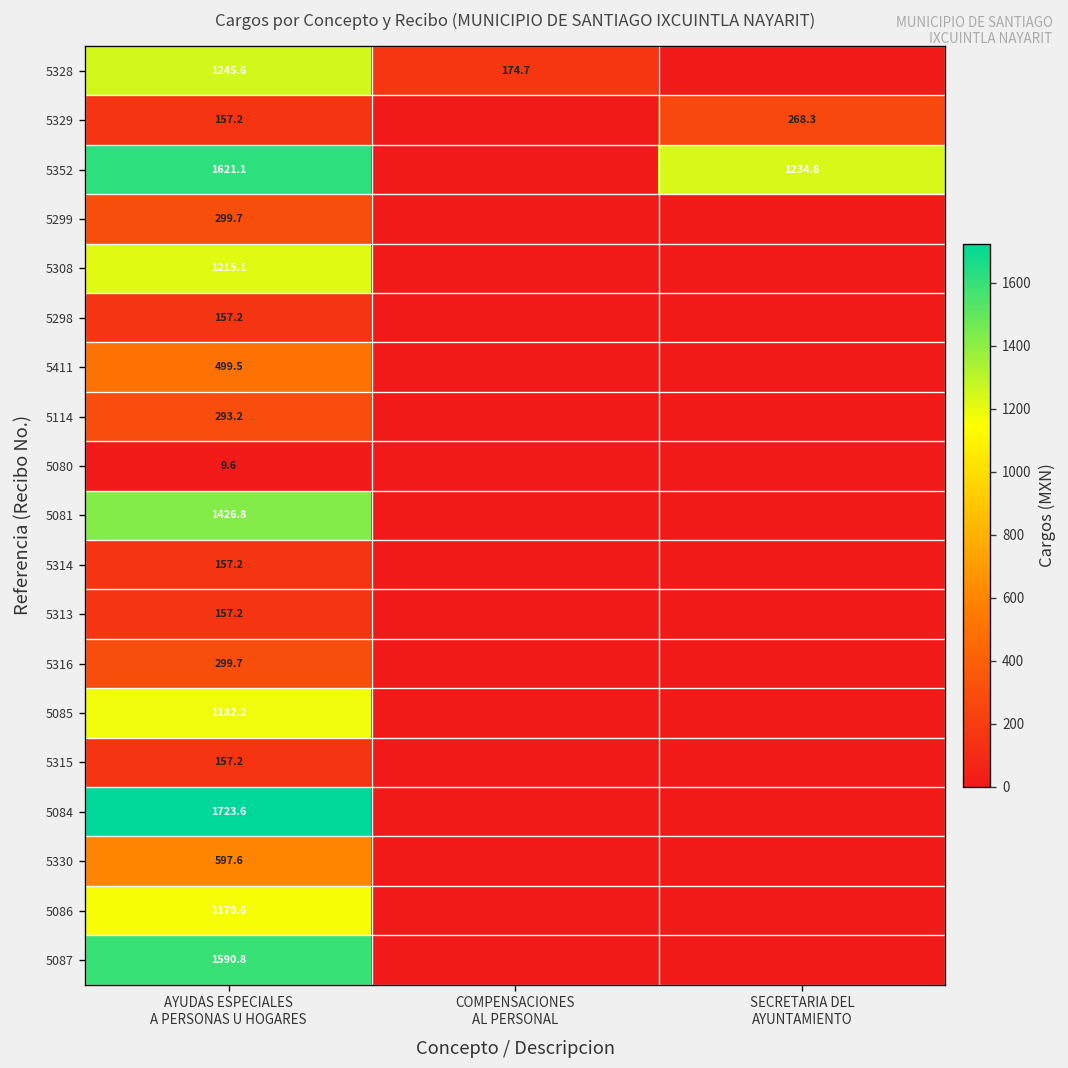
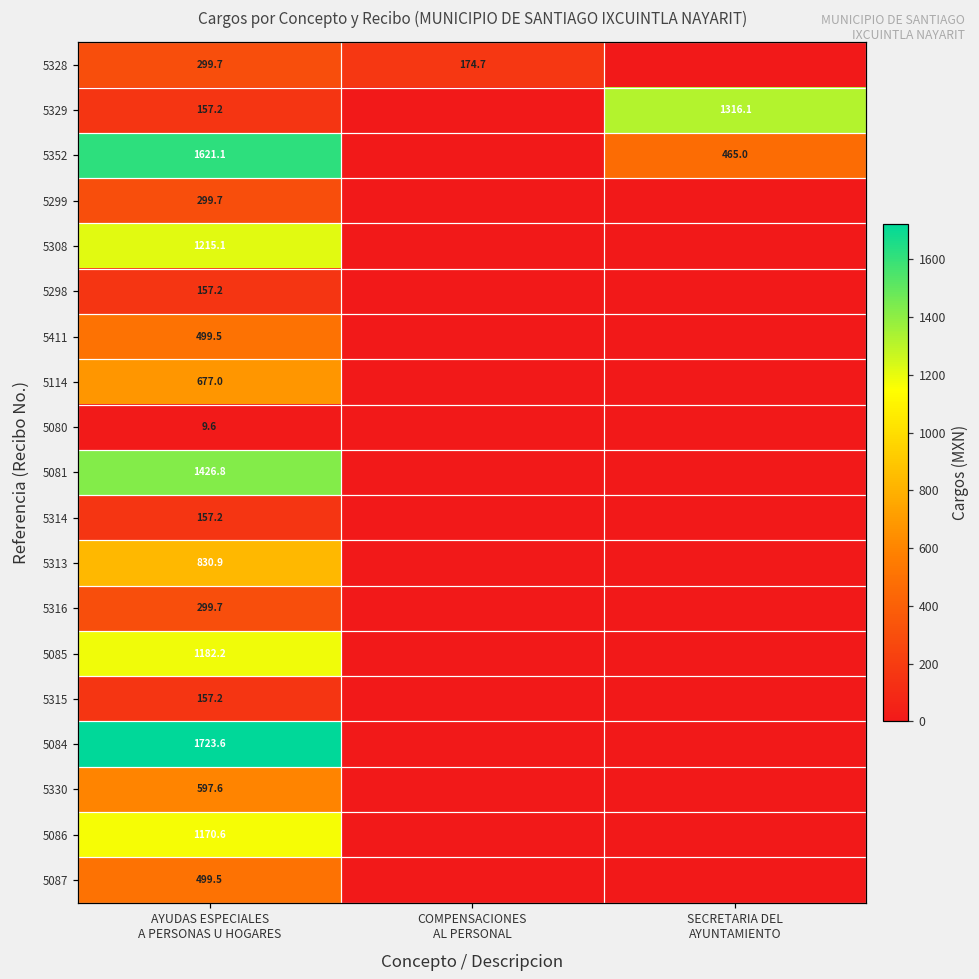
  {
    "5328": {
-     "AYUDAS ESPECIALES A PERSONAS U HOGARES": 1245.6,
+     "AYUDAS ESPECIALES A PERSONAS U HOGARES": 299.7,
      "COMPENSACIONES AL PERSONAL": 174.7
    },
    "5329": {
      "AYUDAS ESPECIALES A PERSONAS U HOGARES": 157.2,
-     "SECRETARIA DEL AYUNTAMIENTO": 268.3
+     "SECRETARIA DEL AYUNTAMIENTO": 1316.1
    },
    "5352": {
      "AYUDAS ESPECIALES A PERSONAS U HOGARES": 1621.1,
-     "SECRETARIA DEL AYUNTAMIENTO": 1234.8
+     "SECRETARIA DEL AYUNTAMIENTO": 465.0
    },
    "5299": {
      "AYUDAS ESPECIALES A PERSONAS U HOGARES": 299.7
    },
    "5308": {
      "AYUDAS ESPECIALES A PERSONAS U HOGARES": 1215.1
    },
    "5298": {
      "AYUDAS ESPECIALES A PERSONAS U HOGARES": 157.2
    },
    "5411": {
      "AYUDAS ESPECIALES A PERSONAS U HOGARES": 499.5
    },
    "5114": {
-     "AYUDAS ESPECIALES A PERSONAS U HOGARES": 293.2
+     "AYUDAS ESPECIALES A PERSONAS U HOGARES": 677.0
    },
    "5080": {
      "AYUDAS ESPECIALES A PERSONAS U HOGARES": 9.6
    },
    "5081": {
      "AYUDAS ESPECIALES A PERSONAS U HOGARES": 1426.8
    },
    "5314": {
      "AYUDAS ESPECIALES A PERSONAS U HOGARES": 157.2
    },
    "5313": {
-     "AYUDAS ESPECIALES A PERSONAS U HOGARES": 157.2
+     "AYUDAS ESPECIALES A PERSONAS U HOGARES": 830.9
    },
    "5316": {
      "AYUDAS ESPECIALES A PERSONAS U HOGARES": 299.7
    },
    "5085": {
      "AYUDAS ESPECIALES A PERSONAS U HOGARES": 1182.2
    },
    "5315": {
      "AYUDAS ESPECIALES A PERSONAS U HOGARES": 157.2
    },
    "5084": {
      "AYUDAS ESPECIALES A PERSONAS U HOGARES": 1723.6
    },
    "5330": {
      "AYUDAS ESPECIALES A PERSONAS U HOGARES": 597.6
    },
    "5086": {
      "AYUDAS ESPECIALES A PERSONAS U HOGARES": 1170.6
    },
    "5087": {
-     "AYUDAS ESPECIALES A PERSONAS U HOGARES": 1590.8
+     "AYUDAS ESPECIALES A PERSONAS U HOGARES": 499.5
    }
  }
